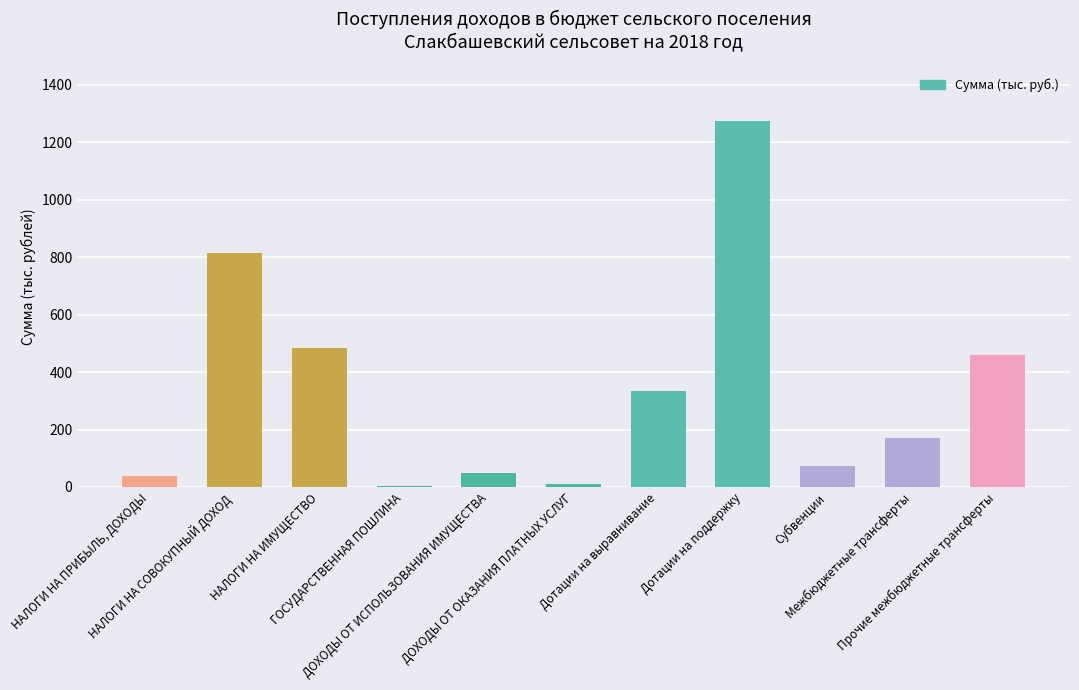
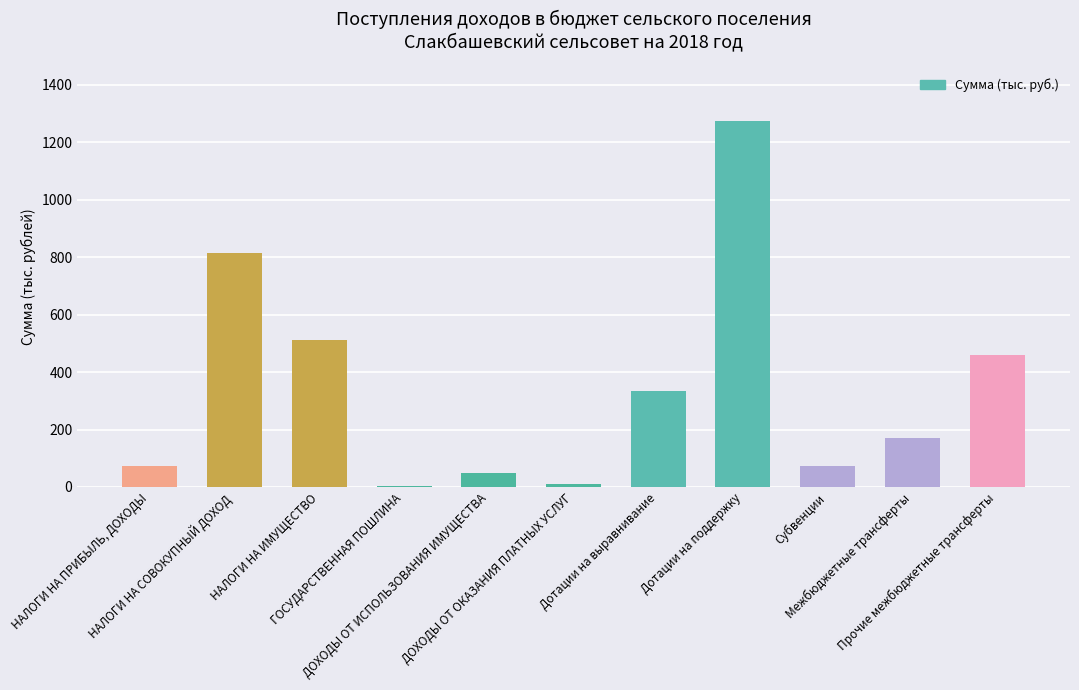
  {
-   "НАЛОГИ НА ПРИБЫЛЬ, ДОХОДЫ": 40,
+   "НАЛОГИ НА ПРИБЫЛЬ, ДОХОДЫ": 70,
    "НАЛОГИ НА СОВОКУПНЫЙ ДОХОД": 820,
-   "НАЛОГИ НА ИМУЩЕСТВО": 480,
+   "НАЛОГИ НА ИМУЩЕСТВО": 510,
    "ДОХОДЫ ОТ ИСПОЛЬЗОВАНИЯ ИМУЩЕСТВА": 50,
    "ДОХОДЫ ОТ ОКАЗАНИЯ ПЛАТНЫХ УСЛУГ": 10,
    "Дотации на выравнивание": 340,
    "Дотации на поддержку": 1270,
    "Субвенции": 70,
    "Межбюджетные трансферты": 170,
    "Прочие межбюджетные трансферты": 460
  }
